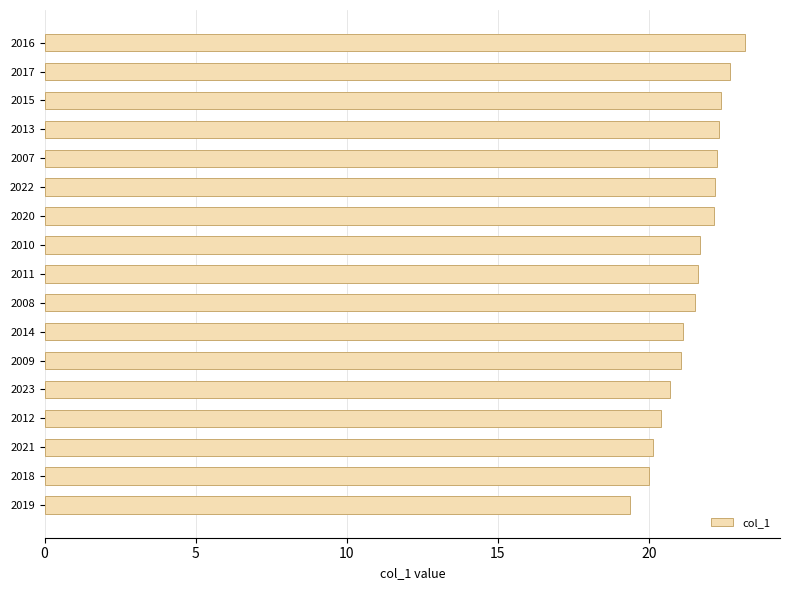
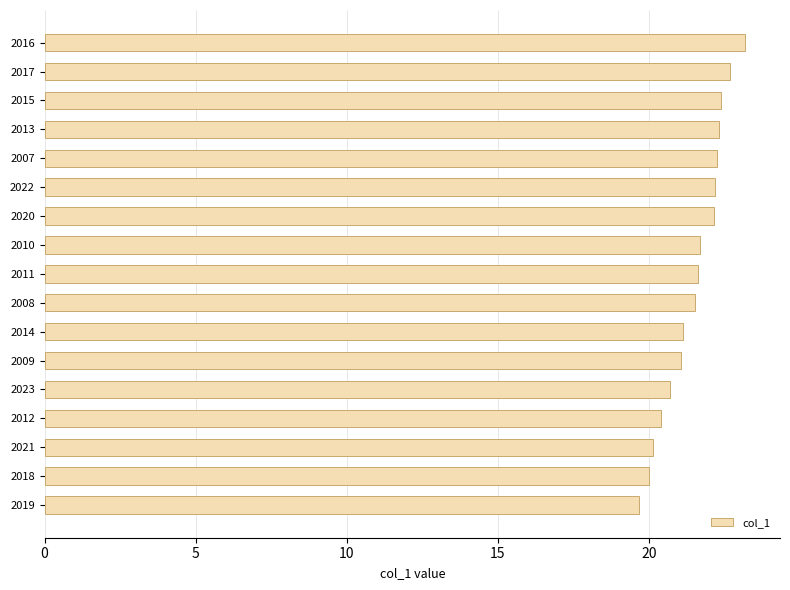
  {
    "2016": 23.2,
    "2017": 22.7,
    "2015": 22.4,
    "2013": 22.3,
    "2007": 22.3,
    "2022": 22.2,
    "2020": 22.2,
    "2010": 21.7,
    "2011": 21.6,
    "2008": 21.5,
    "2014": 21.1,
    "2009": 21.1,
    "2023": 20.7,
    "2012": 20.4,
    "2021": 20.1,
    "2018": 20.0,
-   "2019": 19.4
+   "2019": 19.7
  }
